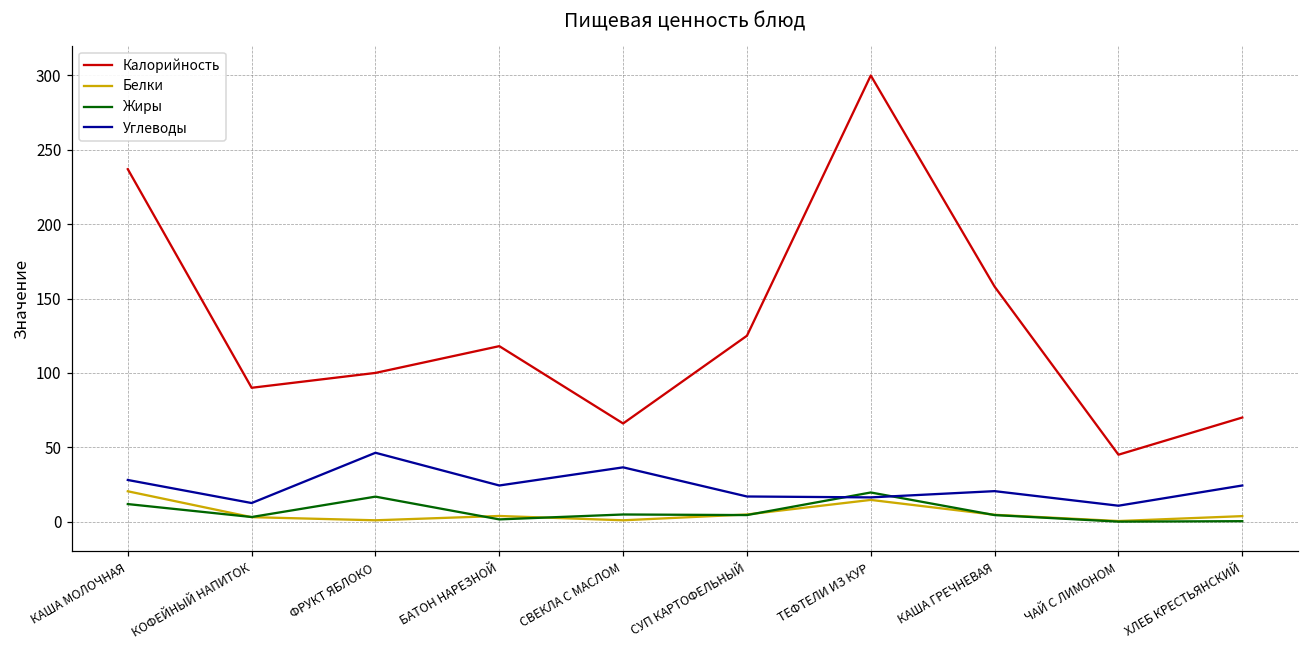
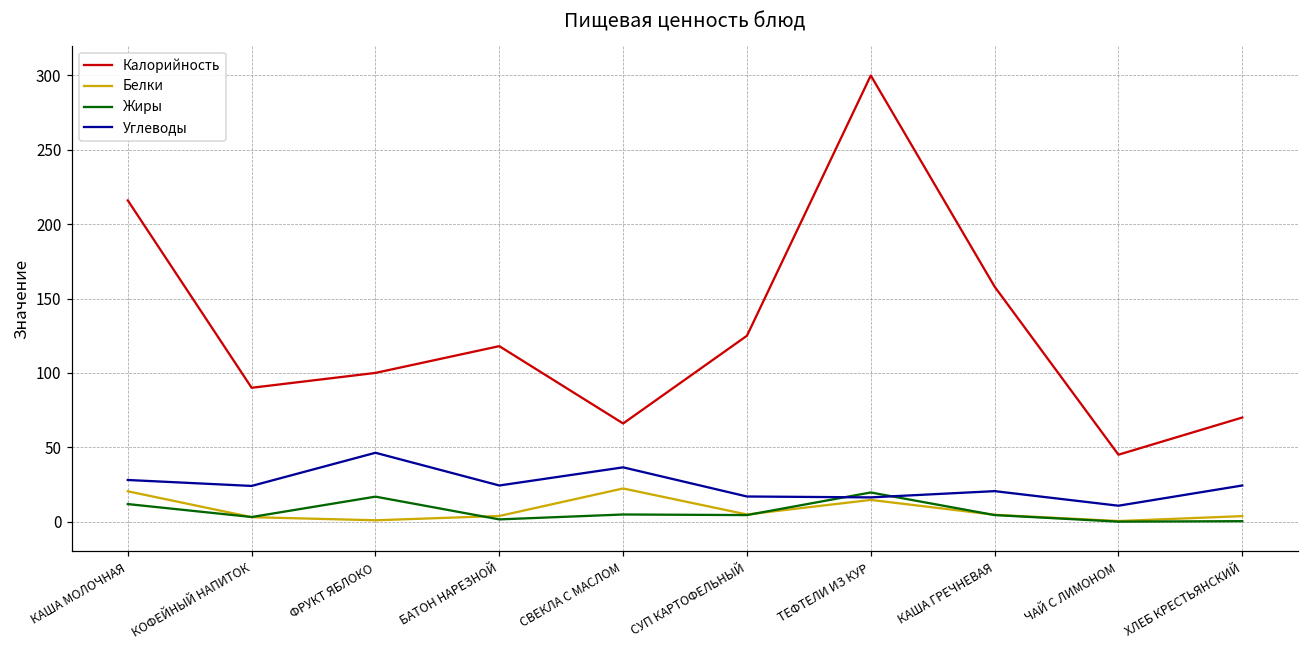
  {
    "Калорийность": {
-     "КАША МОЛОЧНАЯ": 237,
+     "КАША МОЛОЧНАЯ": 216,
      "КОФЕЙНЫЙ НАПИТОК": 90,
      "ФРУКТ ЯБЛОКО": 100,
      "БАТОН НАРЕЗНОЙ": 118,
      "СВЕКЛА С МАСЛОМ": 66,
      "СУП КАРТОФЕЛЬНЫЙ": 125,
      "ТЕФТЕЛИ ИЗ КУР": 300,
      "КАША ГРЕЧНЕВАЯ": 158,
      "ЧАЙ С ЛИМОНОМ": 45,
      "ХЛЕБ КРЕСТЬЯНСКИЙ": 70
    },
    "Белки": {
      "КАША МОЛОЧНАЯ": 20,
      "ФРУКТ ЯБЛОКО": 1,
      "БАТОН НАРЕЗНОЙ": 4,
-     "СВЕКЛА С МАСЛОМ": 1,
+     "СВЕКЛА С МАСЛОМ": 22,
      "ХЛЕБ КРЕСТЬЯНСКИЙ": 4
    },
    "Жиры": {
      "КАША МОЛОЧНАЯ": 12,
      "ФРУКТ ЯБЛОКО": 17,
      "БАТОН НАРЕЗНОЙ": 2,
      "СВЕКЛА С МАСЛОМ": 5,
      "ТЕФТЕЛИ ИЗ КУР": 20,
      "ХЛЕБ КРЕСТЬЯНСКИЙ": 0
    },
    "Углеводы": {
      "КАША МОЛОЧНАЯ": 28,
-     "КОФЕЙНЫЙ НАПИТОК": 13,
+     "КОФЕЙНЫЙ НАПИТОК": 24,
      "ФРУКТ ЯБЛОКО": 46,
      "БАТОН НАРЕЗНОЙ": 24,
      "СВЕКЛА С МАСЛОМ": 37,
      "СУП КАРТОФЕЛЬНЫЙ": 17,
      "КАША ГРЕЧНЕВАЯ": 21,
      "ЧАЙ С ЛИМОНОМ": 11,
      "ХЛЕБ КРЕСТЬЯНСКИЙ": 24
    }
  }
